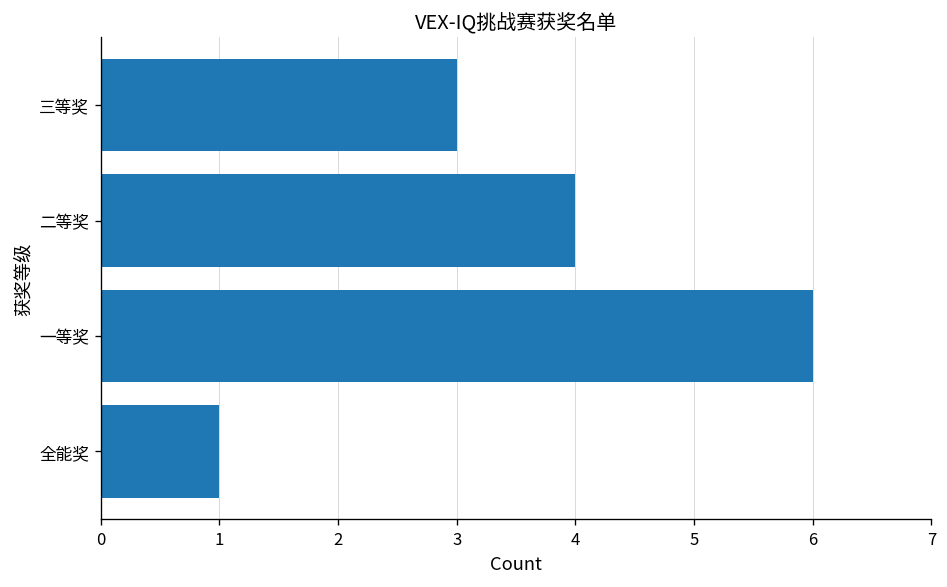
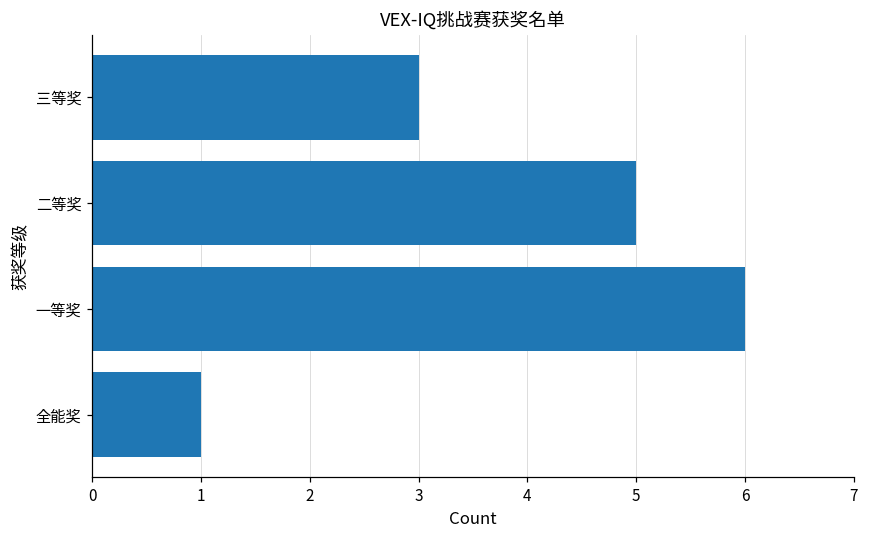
  {
    "三等奖": 3,
-   "二等奖": 4,
+   "二等奖": 5,
    "一等奖": 6,
    "全能奖": 1
  }
